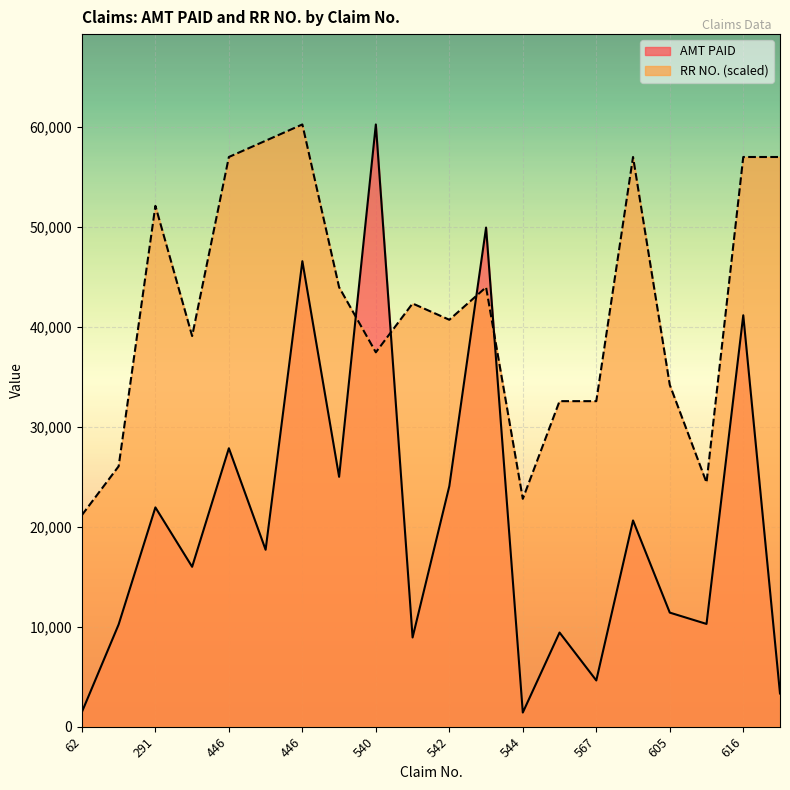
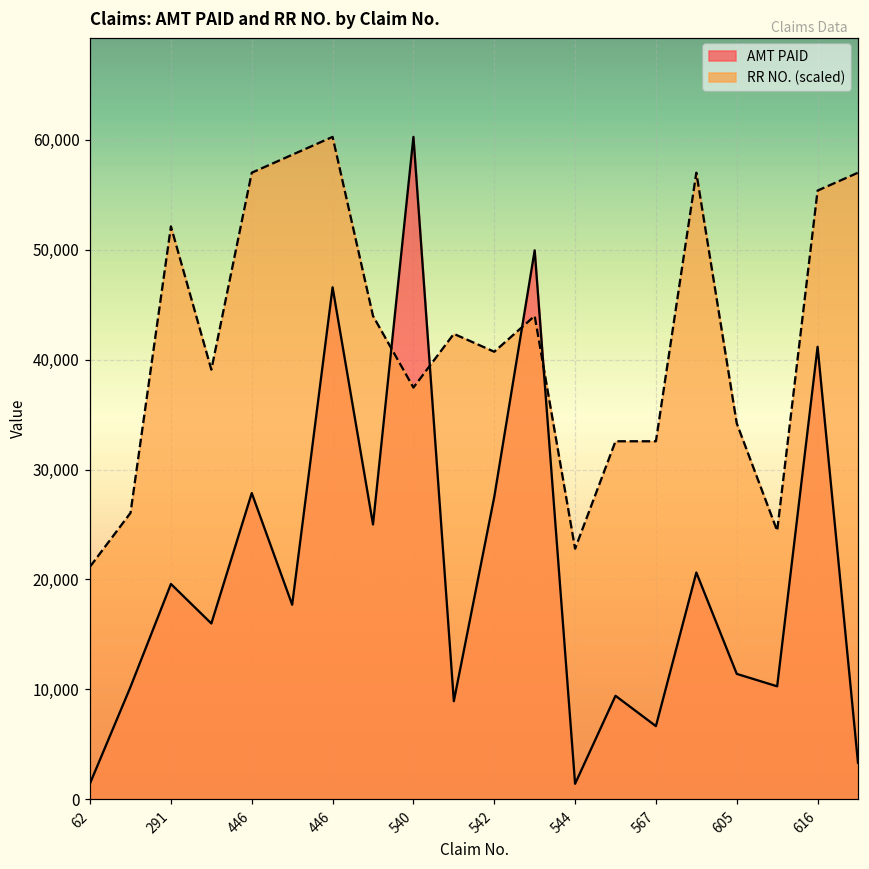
  {
    "AMT PAID": {
      "62": "1,000",
-     "291": "22,000",
+     "291": "20,000",
      "540": "60,000",
-     "542": "24,000",
+     "542": "28,000",
      "544": "1,000",
-     "567": "5,000",
+     "567": "7,000",
      "605": "11,000",
      "616": "41,000"
    },
    "RR NO. (scaled)": {
      "62": "21,000",
      "291": "52,000",
      "540": "37,000",
      "542": "41,000",
      "544": "23,000",
      "567": "33,000",
      "605": "34,000",
-     "616": "57,000"
+     "616": "55,000"
    }
  }
